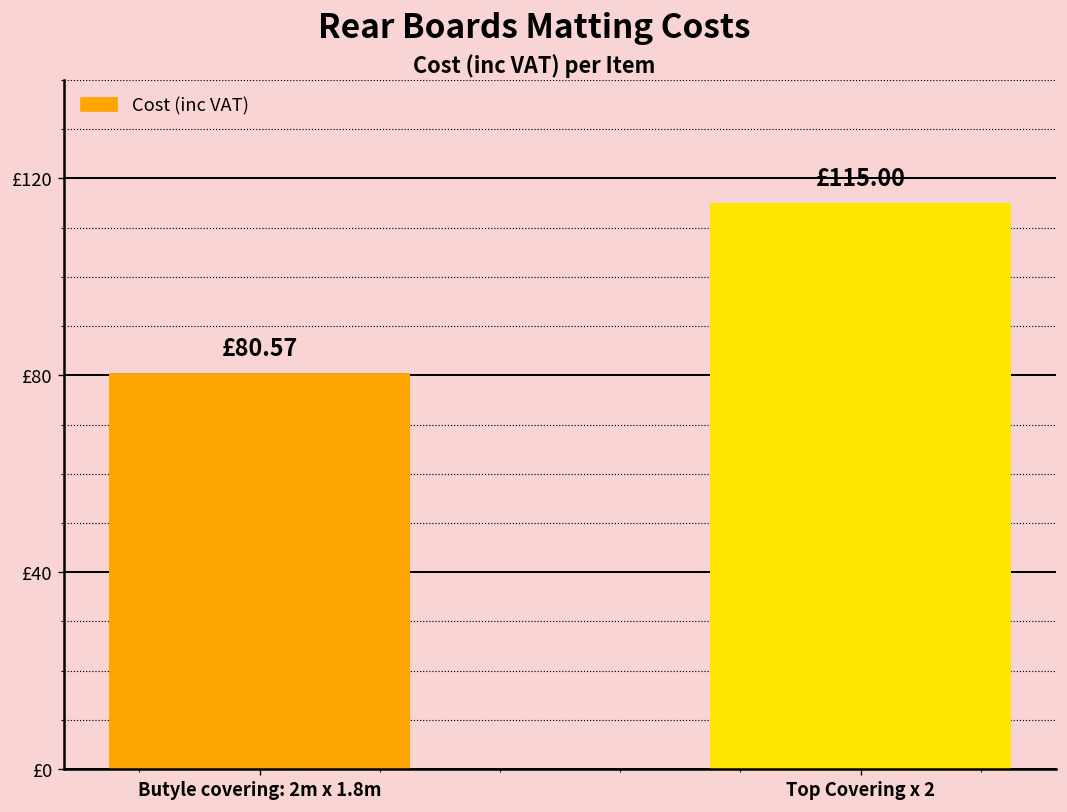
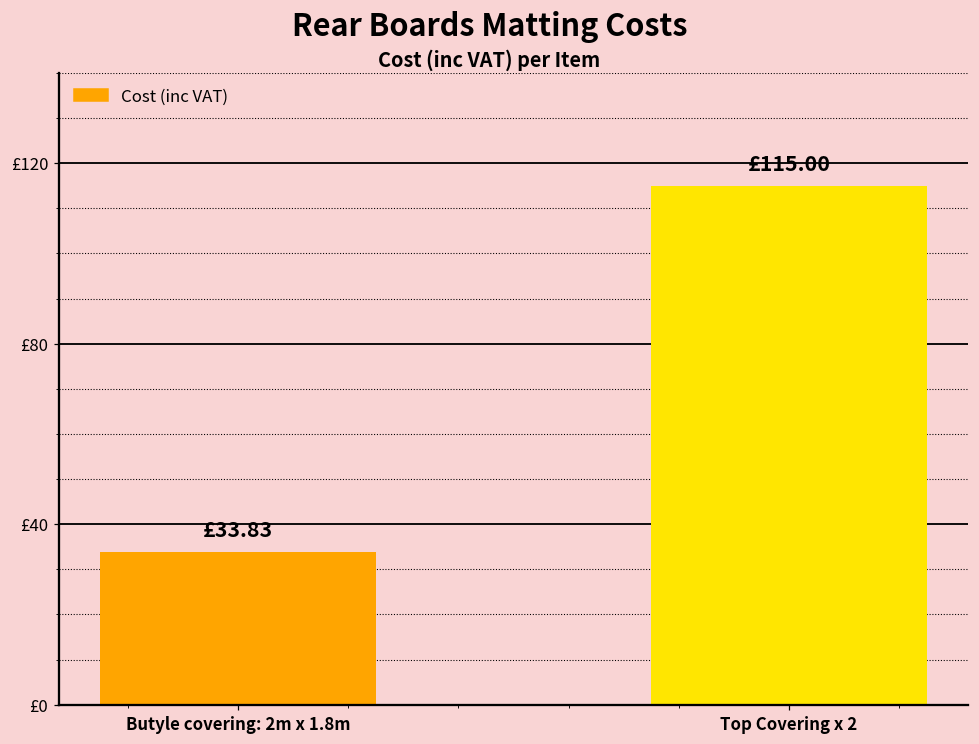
  {
-   "Butyle covering: 2m x 1.8m": "£80.57",
+   "Butyle covering: 2m x 1.8m": "£33.83",
    "Top Covering x 2": "£115.00"
  }
